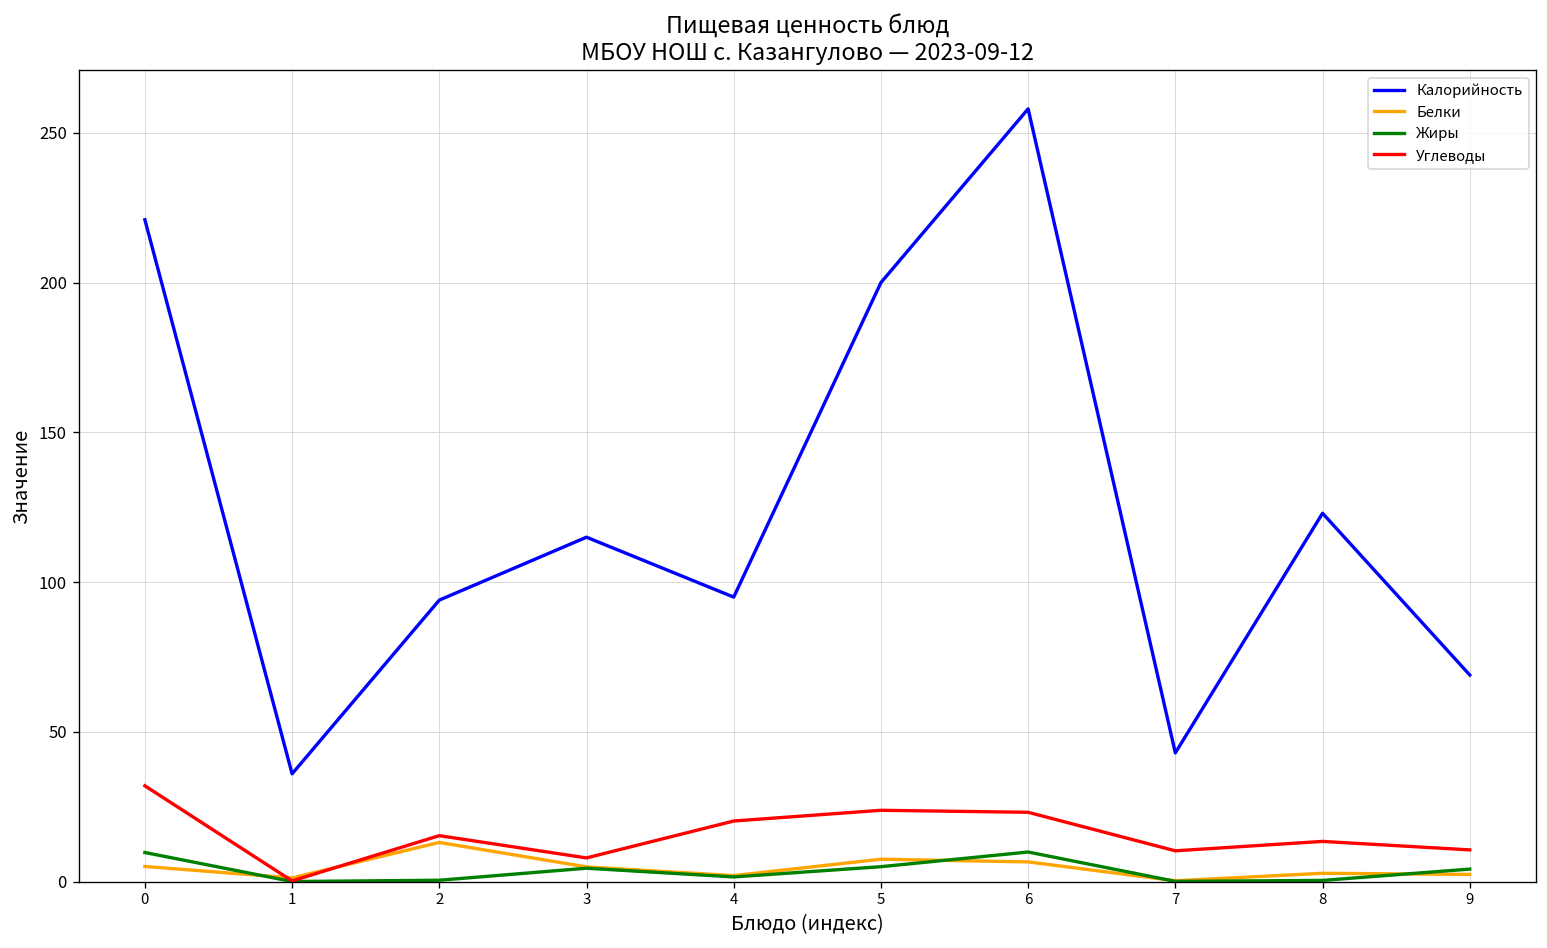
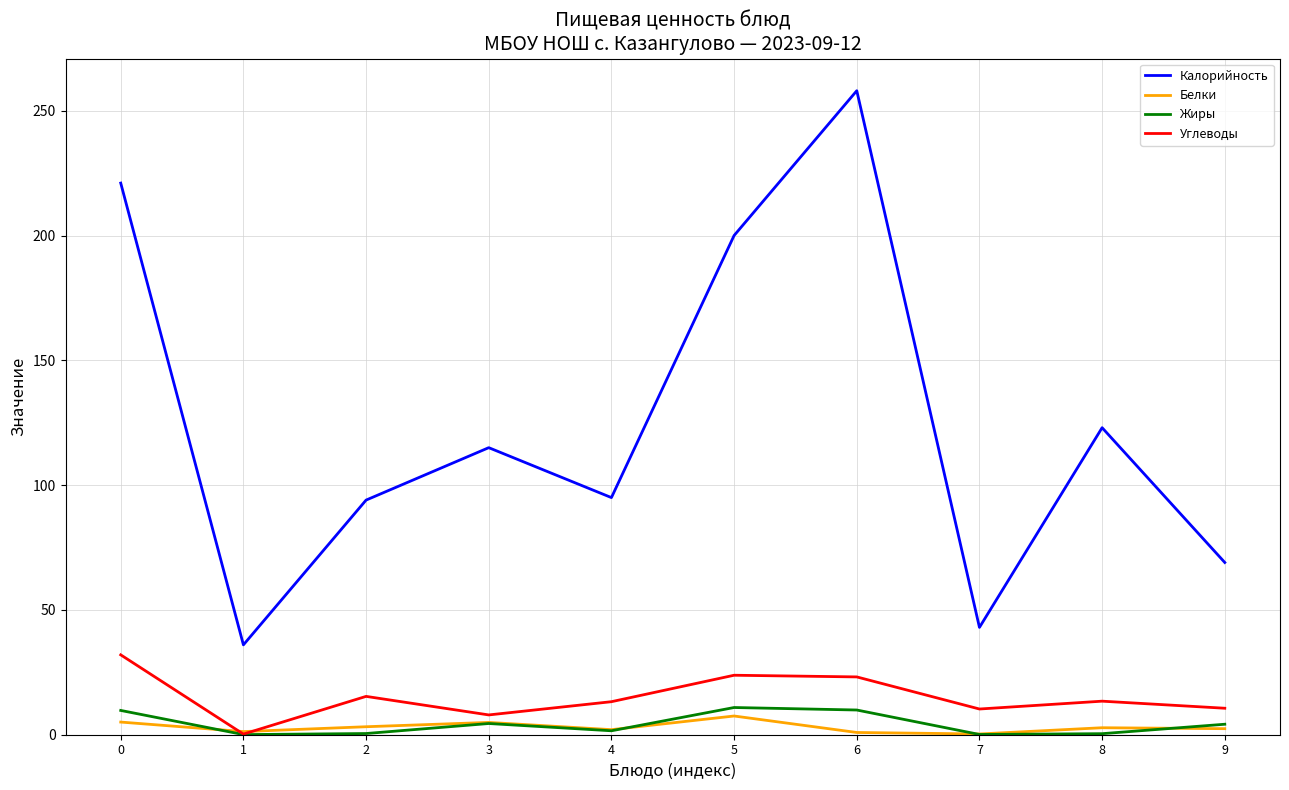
  {
    "Калорийность": {
      "0": 221,
      "1": 36,
      "2": 94,
      "3": 115,
      "4": 95,
      "5": 200,
      "6": 258,
      "7": 43,
      "8": 123,
      "9": 69
    },
    "Белки": {
      "0": 5,
-     "2": 13,
+     "2": 3,
      "5": 8,
-     "6": 7,
+     "6": 1,
      "8": 3,
      "9": 2
    },
    "Жиры": {
      "0": 10,
      "2": 0,
-     "5": 5,
+     "5": 11,
      "6": 10,
      "8": 0,
      "9": 4
    },
    "Углеводы": {
      "0": 32,
      "2": 15,
      "3": 8,
-     "4": 20,
+     "4": 13,
      "5": 24,
      "6": 23,
      "7": 10,
      "8": 13,
      "9": 11
    }
  }
